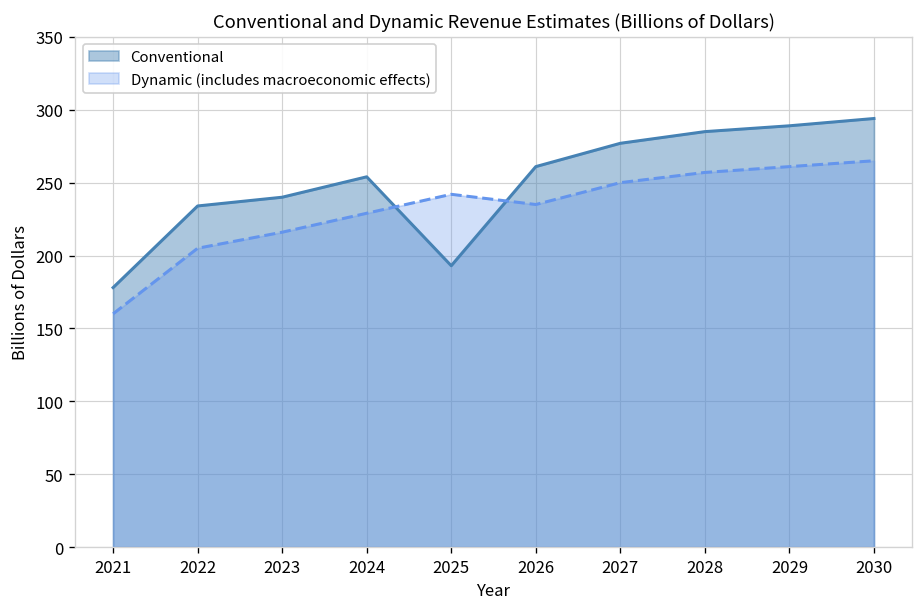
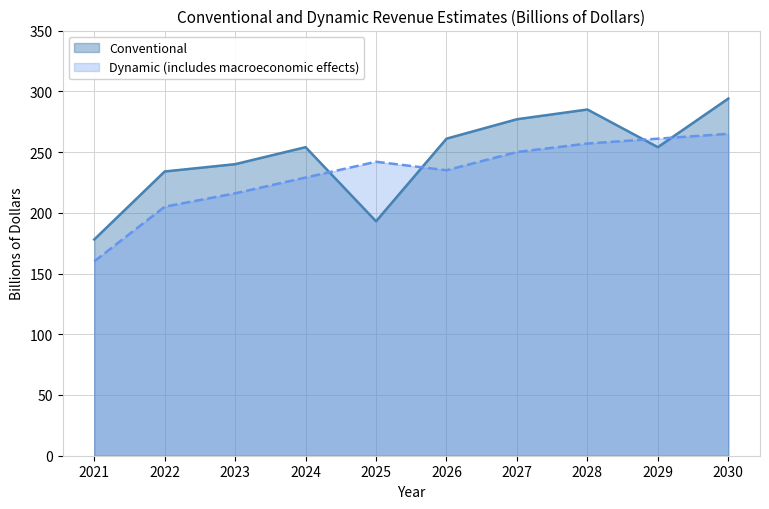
  {
    "Conventional": {
      "2021": 178,
      "2022": 234,
      "2023": 240,
      "2024": 254,
      "2025": 193,
      "2026": 261,
      "2027": 277,
      "2028": 285,
-     "2029": 289,
+     "2029": 254,
      "2030": 294
    },
    "Dynamic (includes macroeconomic effects)": {
      "2021": 160,
      "2022": 205,
      "2023": 216,
      "2024": 229,
      "2025": 242,
      "2026": 235,
      "2027": 250,
      "2028": 257,
      "2029": 261,
      "2030": 265
    }
  }
